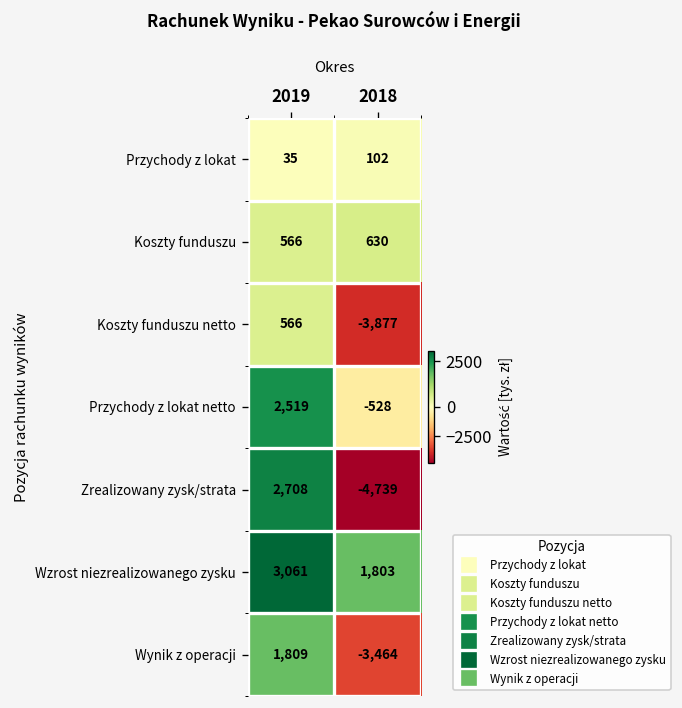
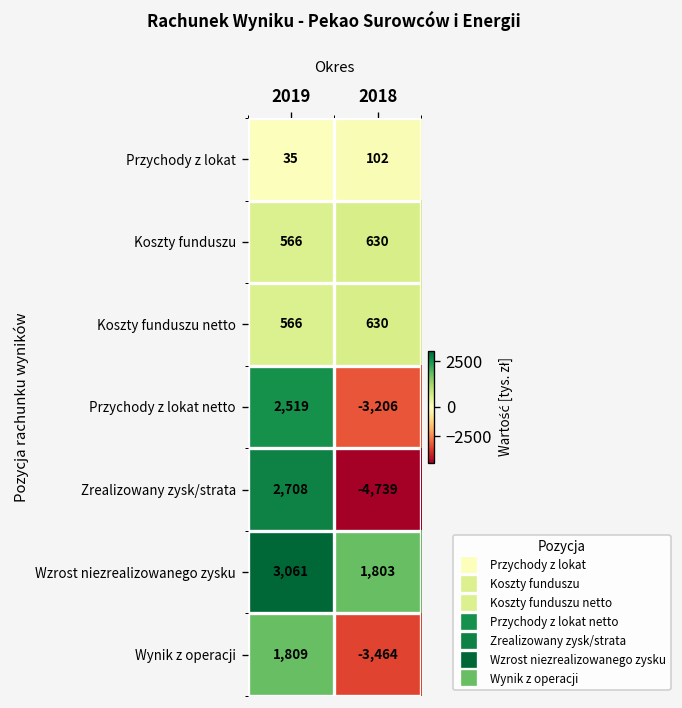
  {
    "Przychody z lokat": {
      "2019": "35",
      "2018": "102"
    },
    "Koszty funduszu": {
      "2019": "566",
      "2018": "630"
    },
    "Koszty funduszu netto": {
      "2019": "566",
-     "2018": "-3,877"
+     "2018": "630"
    },
    "Przychody z lokat netto": {
      "2019": "2,519",
-     "2018": "-528"
+     "2018": "-3,206"
    },
    "Zrealizowany zysk/strata": {
      "2019": "2,708",
      "2018": "-4,739"
    },
    "Wzrost niezrealizowanego zysku": {
      "2019": "3,061",
      "2018": "1,803"
    },
    "Wynik z operacji": {
      "2019": "1,809",
      "2018": "-3,464"
    }
  }
